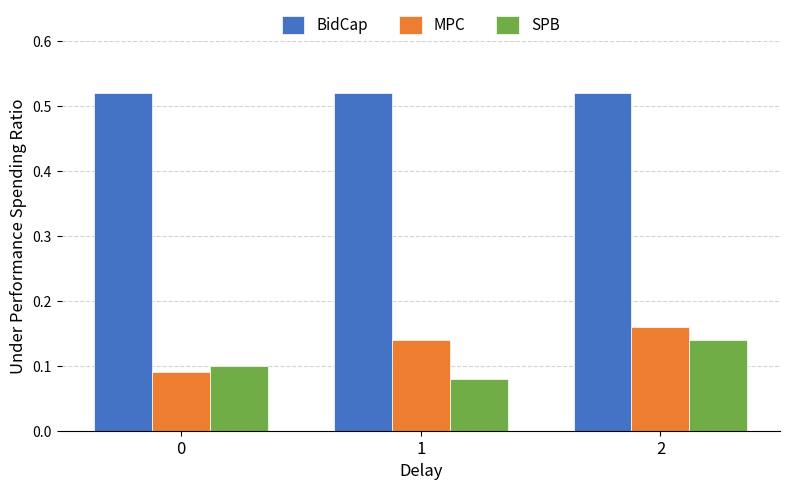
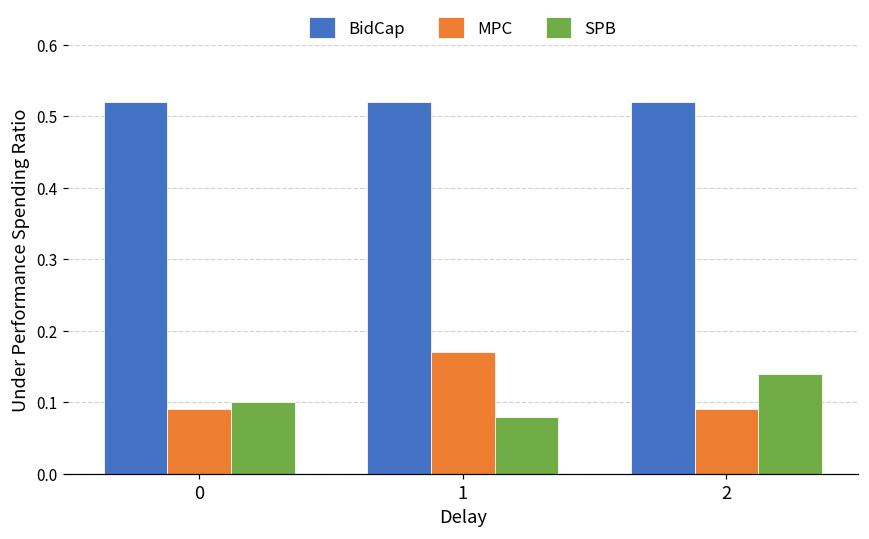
  {
    "BidCap": {
      "0": 0.52,
      "1": 0.52,
      "2": 0.52
    },
    "MPC": {
      "0": 0.09,
-     "1": 0.14,
-     "2": 0.16
+     "1": 0.17,
+     "2": 0.09
    },
    "SPB": {
      "0": 0.10,
      "1": 0.08,
      "2": 0.14
    }
  }
